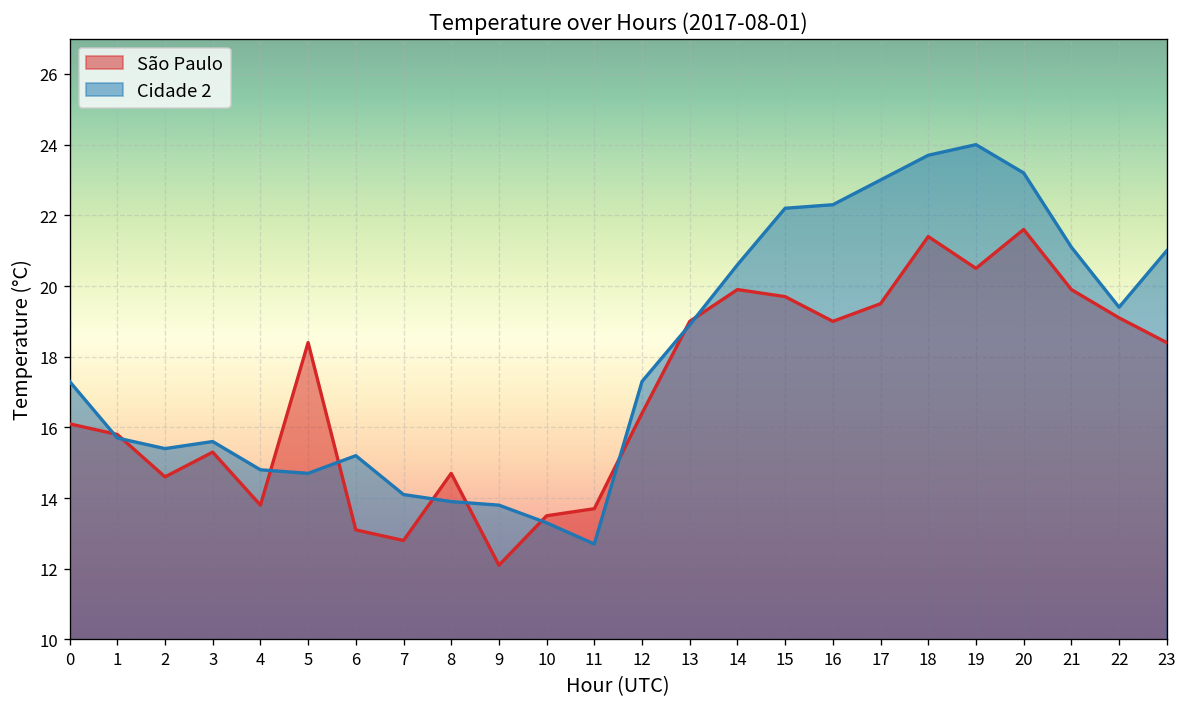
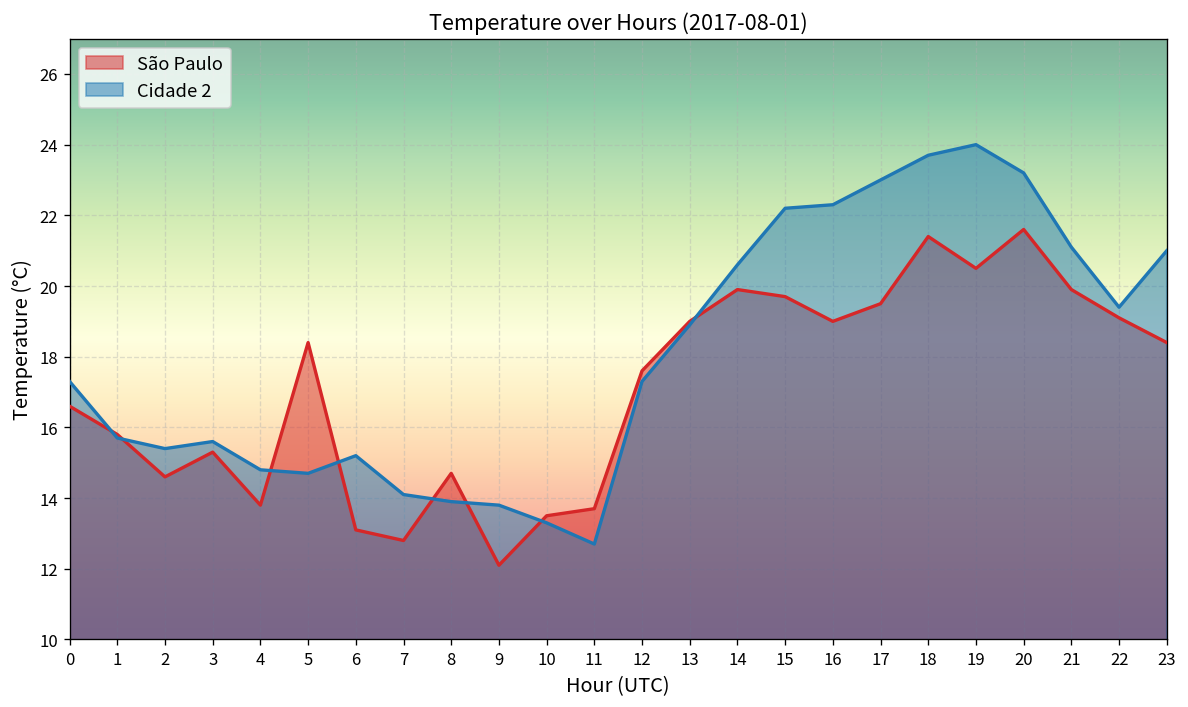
  {
    "São Paulo": {
-     "0": 16.1,
+     "0": 16.6,
      "1": 15.8,
      "2": 14.6,
      "3": 15.3,
      "4": 13.8,
      "5": 18.4,
      "6": 13.1,
      "7": 12.8,
      "8": 14.7,
      "9": 12.1,
      "10": 13.5,
      "11": 13.7,
-     "12": 16.4,
+     "12": 17.6,
      "13": 19.0,
      "14": 19.9,
      "15": 19.7,
      "16": 19.0,
      "17": 19.5,
      "18": 21.4,
      "19": 20.5,
      "20": 21.6,
      "21": 19.9,
      "22": 19.1,
      "23": 18.4
    },
    "Cidade 2": {
      "0": 17.3,
      "1": 15.7,
      "2": 15.4,
      "3": 15.6,
      "4": 14.8,
      "5": 14.7,
      "6": 15.2,
      "7": 14.1,
      "8": 13.9,
      "9": 13.8,
      "10": 13.3,
      "11": 12.7,
      "12": 17.3,
      "13": 18.9,
      "14": 20.6,
      "15": 22.2,
      "16": 22.3,
      "17": 23.0,
      "18": 23.7,
      "19": 24.0,
      "20": 23.2,
      "21": 21.1,
      "22": 19.4,
      "23": 21.0
    }
  }
